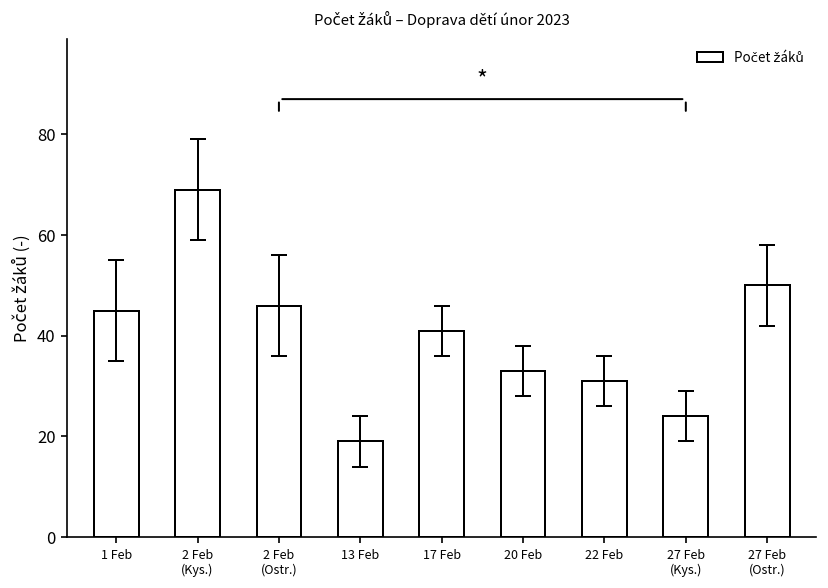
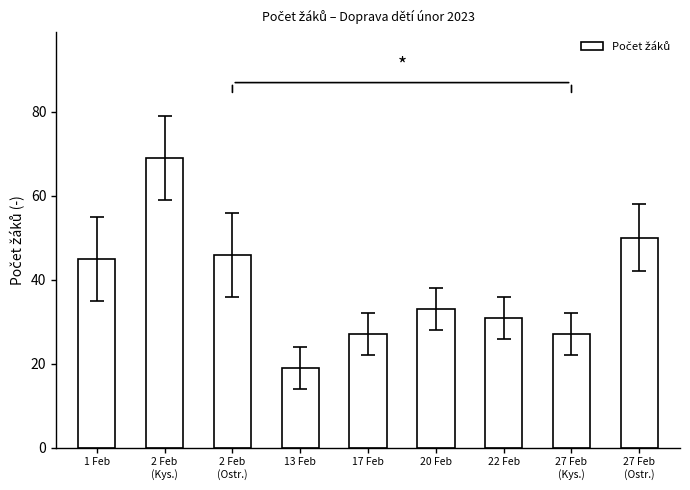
  {
    "Počet žáků": {
      "1 Feb": 45,
      "2 Feb (Kys.)": 69,
      "2 Feb (Ostr.)": 46,
      "13 Feb": 19,
-     "17 Feb": 41,
+     "17 Feb": 27,
      "20 Feb": 33,
      "22 Feb": 31,
-     "27 Feb (Kys.)": 24,
+     "27 Feb (Kys.)": 27,
      "27 Feb (Ostr.)": 50
    }
  }
